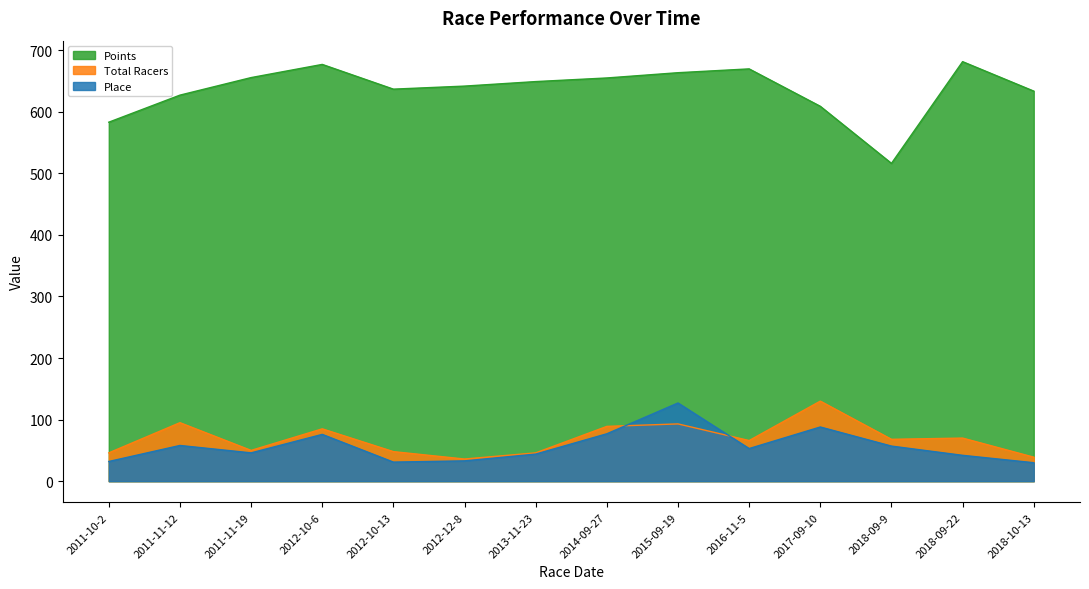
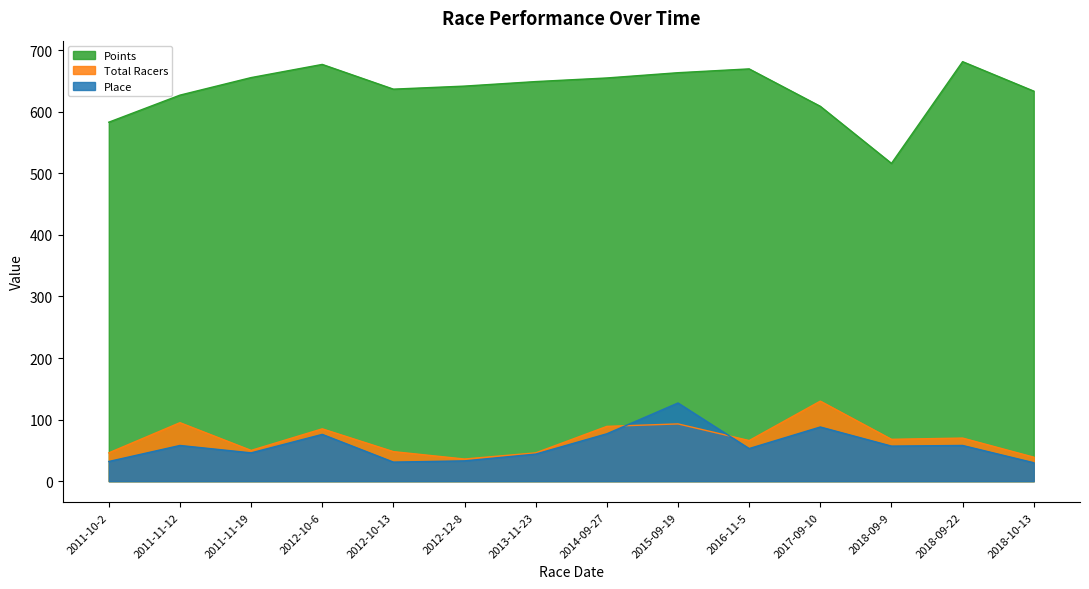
  {
    "Points": {
      "2011-10-2": 580,
      "2011-11-12": 630,
      "2011-11-19": 660,
      "2012-10-6": 680,
      "2012-10-13": 640,
      "2012-12-8": 640,
      "2013-11-23": 650,
      "2014-09-27": 650,
      "2015-09-19": 660,
      "2016-11-5": 670,
      "2017-09-10": 610,
      "2018-09-9": 520,
      "2018-09-22": 680,
      "2018-10-13": 630
    },
    "Total Racers": {
      "2011-10-2": 50,
      "2011-11-12": 100,
      "2012-10-6": 90,
      "2012-10-13": 50,
      "2014-09-27": 90,
      "2015-09-19": 90,
      "2016-11-5": 70,
      "2017-09-10": 130,
      "2018-09-9": 70,
      "2018-09-22": 70,
      "2018-10-13": 40
    },
    "Place": {
      "2011-10-2": 30,
      "2011-11-12": 60,
      "2012-10-6": 80,
      "2012-10-13": 30,
      "2014-09-27": 80,
      "2015-09-19": 130,
      "2016-11-5": 50,
      "2017-09-10": 90,
      "2018-09-9": 60,
-     "2018-09-22": 40,
+     "2018-09-22": 60,
      "2018-10-13": 30
    }
  }
